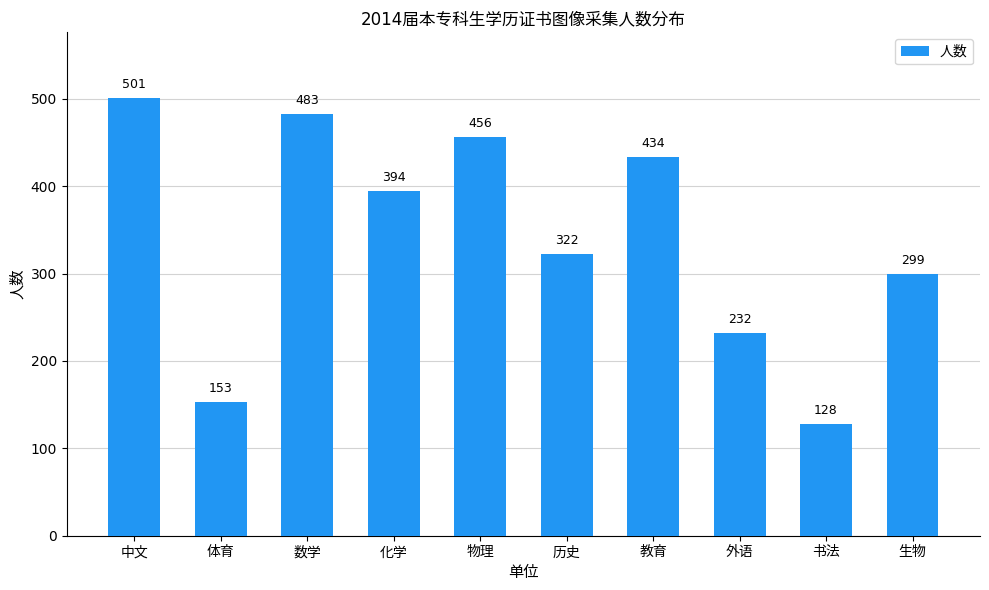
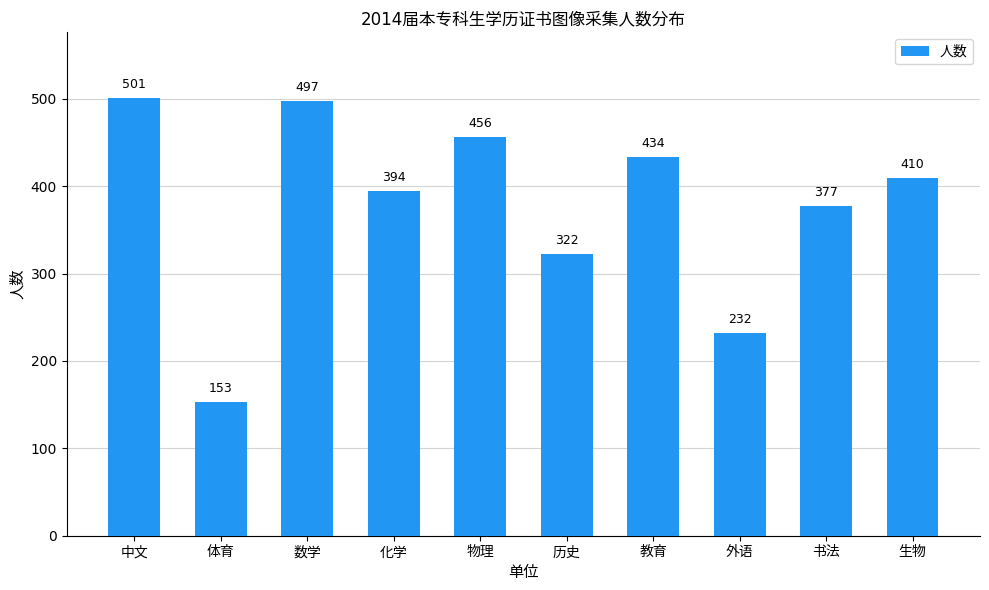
  {
    "中文": 501,
    "体育": 153,
-   "数学": 483,
+   "数学": 497,
    "化学": 394,
    "物理": 456,
    "历史": 322,
    "教育": 434,
    "外语": 232,
-   "书法": 128,
-   "生物": 299
+   "书法": 377,
+   "生物": 410
  }
